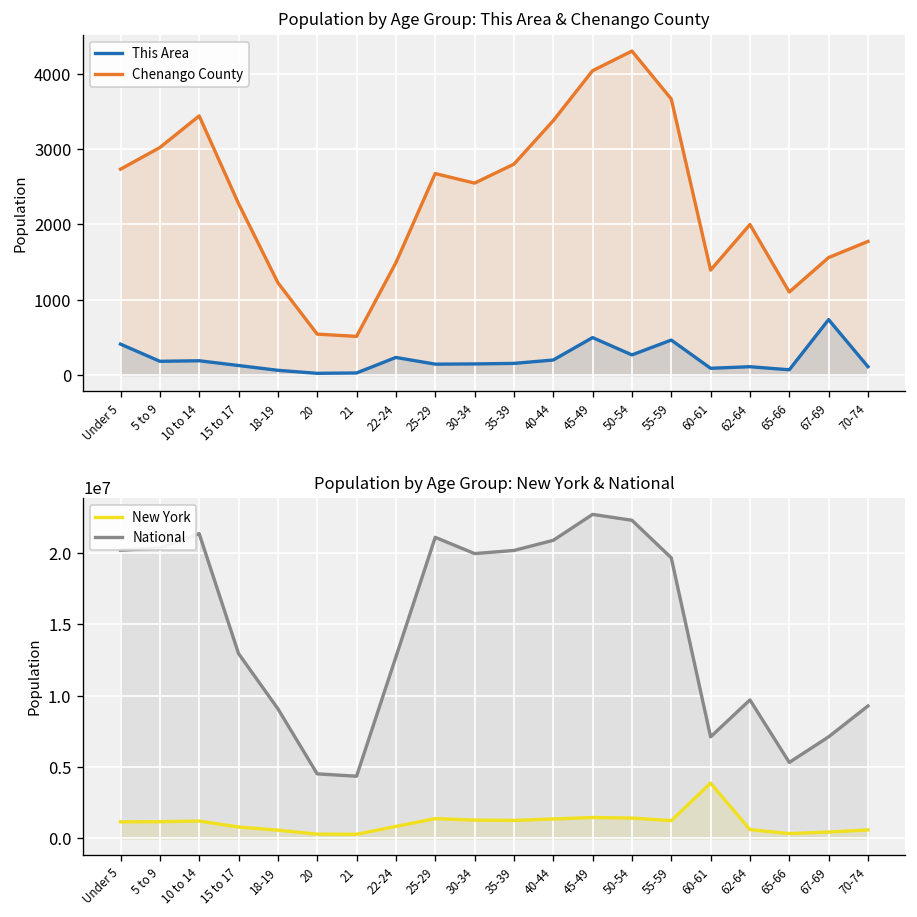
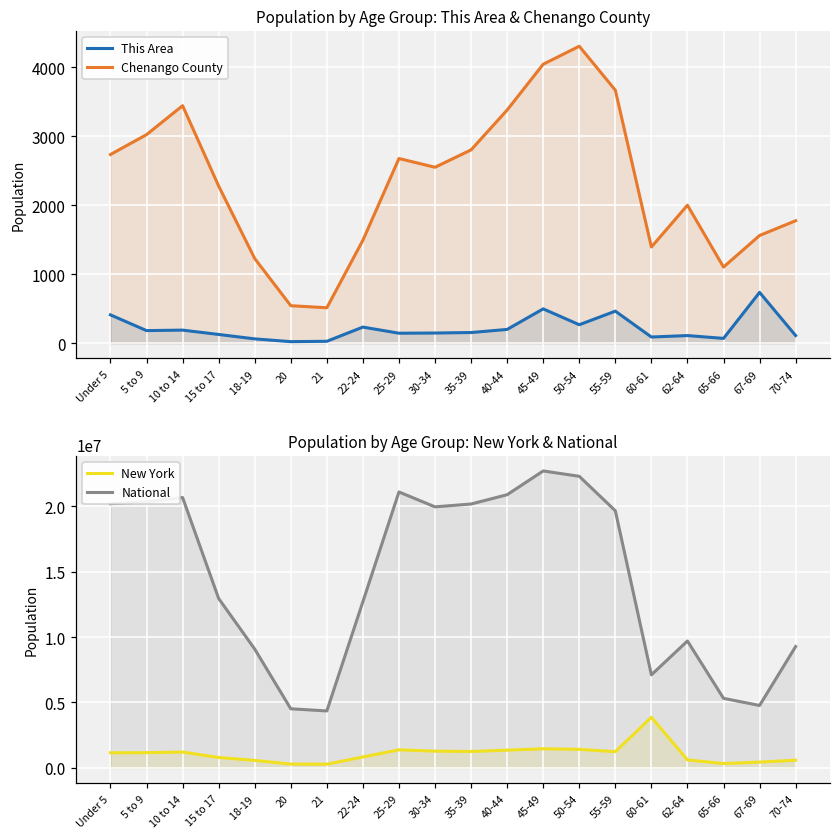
  {
    "Population by Age Group: This Area & Chenango County": {
      "This Area": {
        "Under 5": 400,
        "5 to 9": 200,
        "10 to 14": 200,
        "15 to 17": 100,
        "18-19": 100,
        "20": 0,
        "21": 0,
        "22-24": 200,
        "25-29": 100,
        "30-34": 100,
        "35-39": 200,
        "40-44": 200,
        "45-49": 500,
        "50-54": 300,
        "55-59": 500,
        "60-61": 100,
        "62-64": 100,
        "65-66": 100,
        "67-69": 700,
        "70-74": 100
      },
      "Chenango County": {
        "Under 5": 2700,
        "5 to 9": 3000,
        "10 to 14": 3400,
        "15 to 17": 2300,
        "18-19": 1200,
        "20": 500,
        "21": 500,
        "22-24": 1500,
        "25-29": 2700,
        "30-34": 2600,
        "35-39": 2800,
        "40-44": 3400,
        "45-49": 4000,
        "50-54": 4300,
        "55-59": 3700,
        "60-61": 1400,
        "62-64": 2000,
        "65-66": 1100,
        "67-69": 1600,
        "70-74": 1800
      }
    },
    "Population by Age Group: New York & National": {
      "New York": {
        "Under 5": 1200000,
        "5 to 9": 1200000,
        "10 to 14": 1200000,
        "15 to 17": 800000,
        "18-19": 600000,
        "20": 300000,
        "21": 300000,
        "22-24": 800000,
        "25-29": 1400000,
        "30-34": 1300000,
        "35-39": 1300000,
        "40-44": 1400000,
        "45-49": 1500000,
        "50-54": 1400000,
        "55-59": 1200000,
        "60-61": 3900000,
        "62-64": 600000,
        "65-66": 300000,
        "67-69": 400000,
        "70-74": 600000
      },
      "National": {
        "Under 5": 20200000,
        "5 to 9": 20300000,
-       "10 to 14": 21400000,
+       "10 to 14": 20700000,
        "15 to 17": 13000000,
        "18-19": 9100000,
        "20": 4500000,
        "21": 4400000,
        "22-24": 12700000,
        "25-29": 21100000,
        "30-34": 20000000,
        "35-39": 20200000,
        "40-44": 20900000,
        "45-49": 22700000,
        "50-54": 22300000,
        "55-59": 19700000,
        "60-61": 7100000,
        "62-64": 9700000,
        "65-66": 5300000,
-       "67-69": 7100000,
+       "67-69": 4800000,
        "70-74": 9300000
      }
    }
  }
